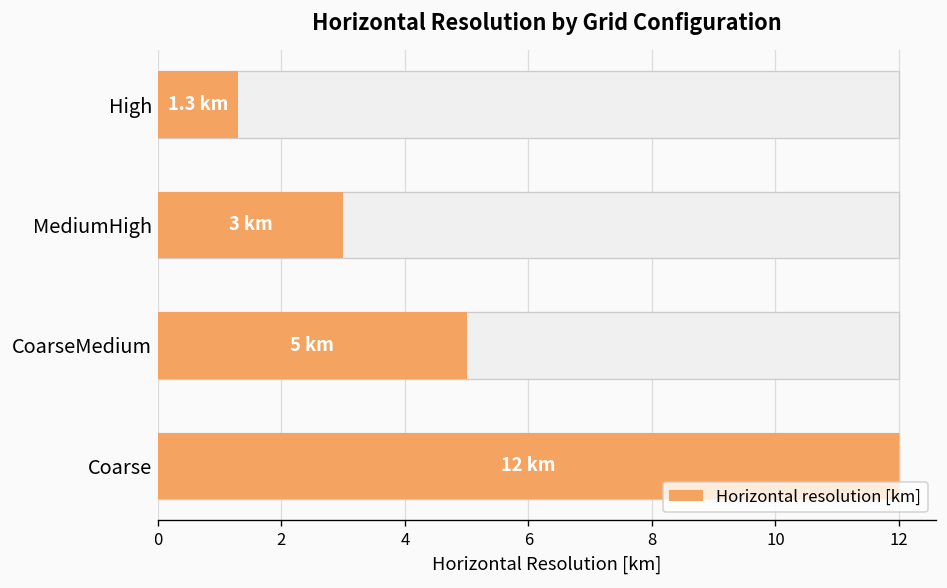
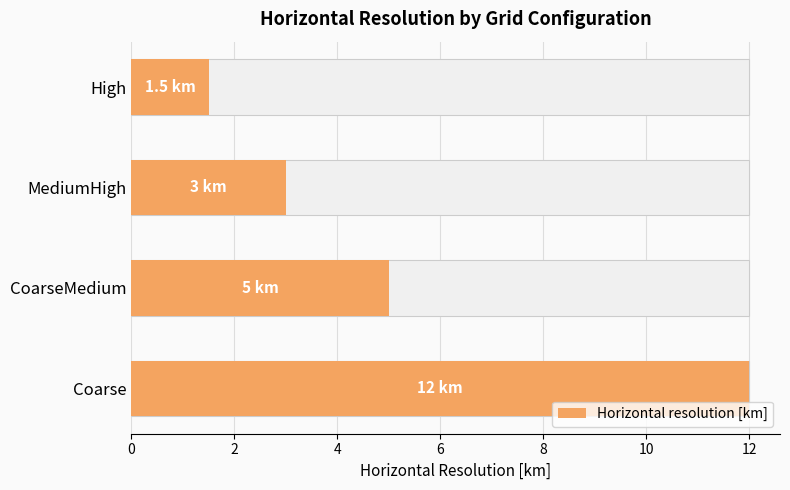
  {
    "Horizontal resolution [km]": {
-     "High": 1.3,
+     "High": 1.5,
      "Coarse": 12
    }
  }
